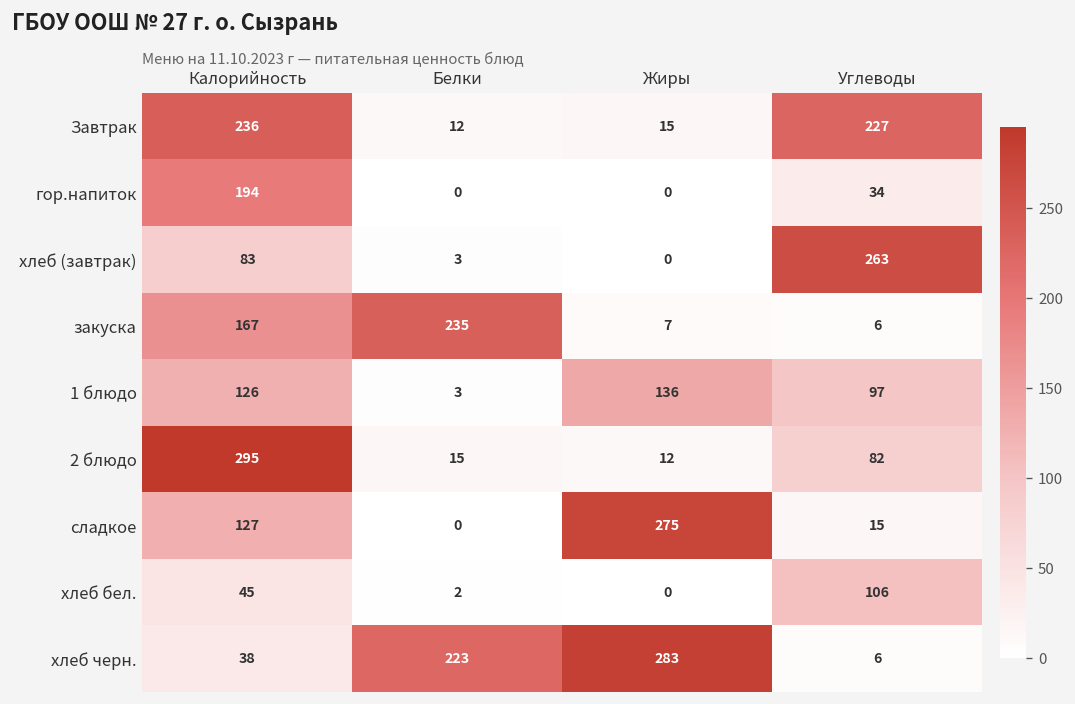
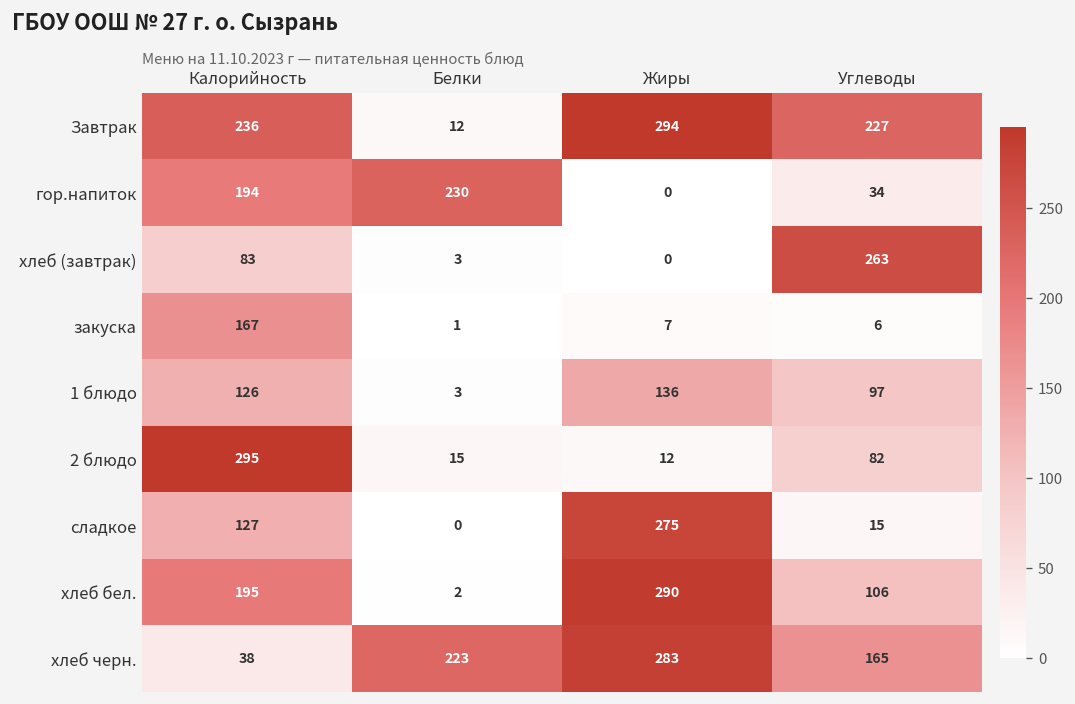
  {
    "Завтрак": {
      "Калорийность": 236,
      "Белки": 12,
-     "Жиры": 15,
+     "Жиры": 294,
      "Углеводы": 227
    },
    "гор.напиток": {
      "Калорийность": 194,
-     "Белки": 0,
+     "Белки": 230,
      "Жиры": 0,
      "Углеводы": 34
    },
    "хлеб (завтрак)": {
      "Калорийность": 83,
      "Белки": 3,
      "Жиры": 0,
      "Углеводы": 263
    },
    "закуска": {
      "Калорийность": 167,
-     "Белки": 235,
+     "Белки": 1,
      "Жиры": 7,
      "Углеводы": 6
    },
    "1 блюдо": {
      "Калорийность": 126,
      "Белки": 3,
      "Жиры": 136,
      "Углеводы": 97
    },
    "2 блюдо": {
      "Калорийность": 295,
      "Белки": 15,
      "Жиры": 12,
      "Углеводы": 82
    },
    "сладкое": {
      "Калорийность": 127,
      "Белки": 0,
      "Жиры": 275,
      "Углеводы": 15
    },
    "хлеб бел.": {
-     "Калорийность": 45,
+     "Калорийность": 195,
      "Белки": 2,
-     "Жиры": 0,
+     "Жиры": 290,
      "Углеводы": 106
    },
    "хлеб черн.": {
      "Калорийность": 38,
      "Белки": 223,
      "Жиры": 283,
-     "Углеводы": 6
+     "Углеводы": 165
    }
  }
